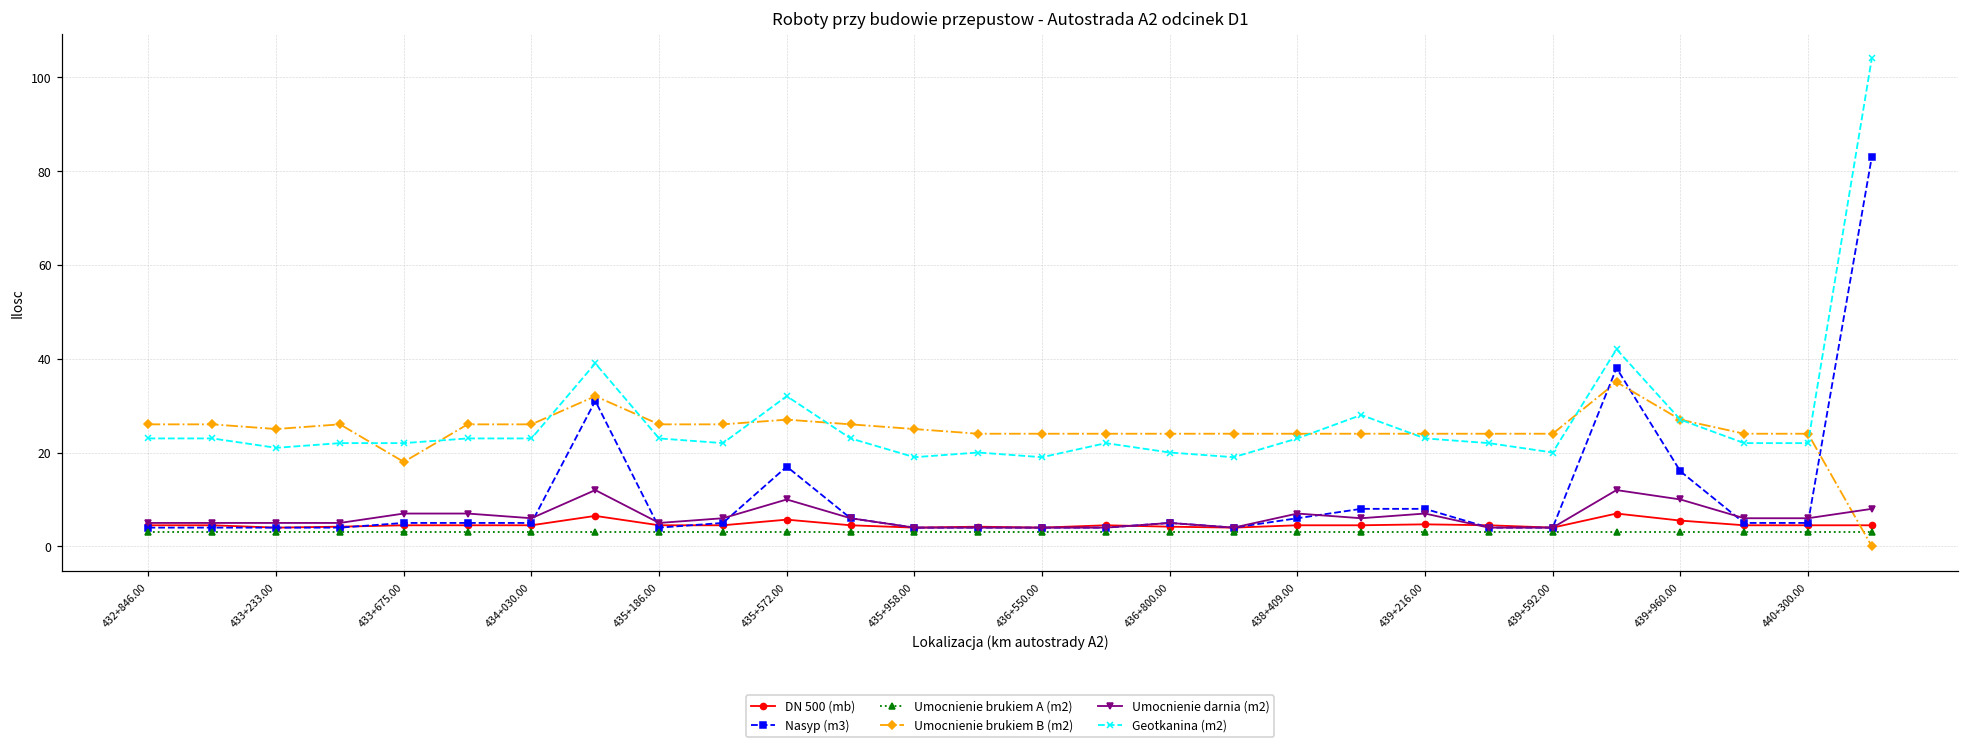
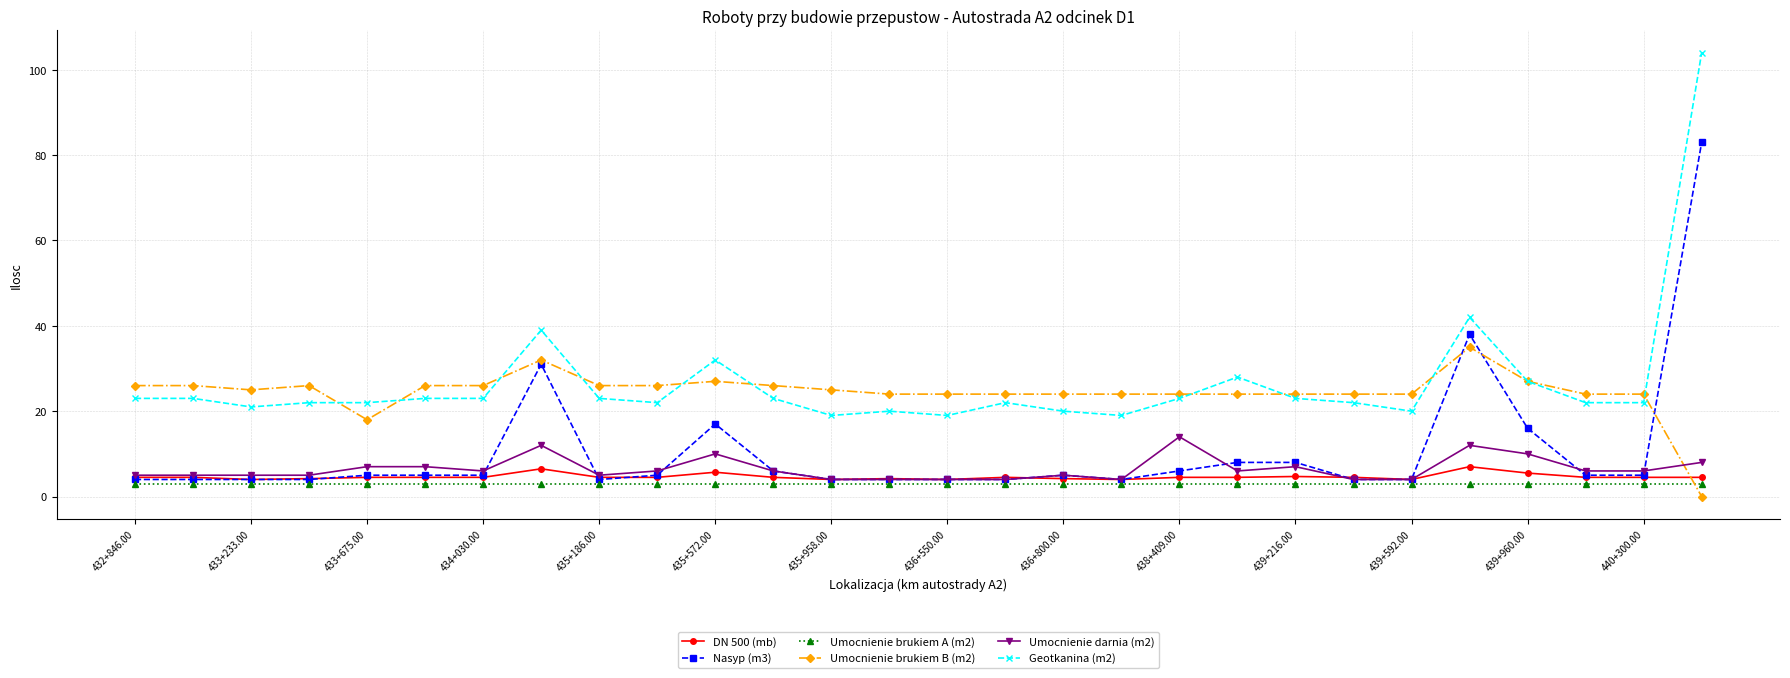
  {
    "DN 500 (mb)": {
      "435+572.00": 6,
      "436+800.00": 4,
      "438+409.00": 5,
      "439+216.00": 5,
      "439+960.00": 6
    },
    "Nasyp (m3)": {
      "435+572.00": 17,
      "438+409.00": 6,
      "439+216.00": 8,
      "439+960.00": 16
    },
    "Umocnienie brukiem A (m2)": {
      "432+846.00": 3,
      "433+233.00": 3,
      "433+675.00": 3,
      "434+030.00": 3,
      "435+186.00": 3,
      "435+572.00": 3,
      "435+958.00": 3,
      "436+550.00": 3,
      "436+800.00": 3,
      "438+409.00": 3,
      "439+216.00": 3,
      "439+592.00": 3,
      "439+960.00": 3,
      "440+300.00": 3
    },
    "Umocnienie brukiem B (m2)": {
      "432+846.00": 26,
      "433+233.00": 25,
      "433+675.00": 18,
      "434+030.00": 26,
      "435+186.00": 26,
      "435+572.00": 27,
      "435+958.00": 25,
      "436+550.00": 24,
      "436+800.00": 24,
      "438+409.00": 24,
      "439+216.00": 24,
      "439+592.00": 24,
      "440+300.00": 24
    },
    "Umocnienie darnia (m2)": {
      "433+233.00": 5,
      "433+675.00": 7,
      "434+030.00": 6,
      "435+572.00": 10,
-     "438+409.00": 7,
+     "438+409.00": 14,
      "439+216.00": 7,
      "439+960.00": 10,
      "440+300.00": 6
    },
    "Geotkanina (m2)": {
      "432+846.00": 23,
      "433+233.00": 21,
      "433+675.00": 22,
      "434+030.00": 23,
      "435+186.00": 23,
      "435+572.00": 32,
      "435+958.00": 19,
      "436+550.00": 19,
      "436+800.00": 20,
      "438+409.00": 23,
      "439+216.00": 23,
      "439+592.00": 20,
      "440+300.00": 22
    }
  }
